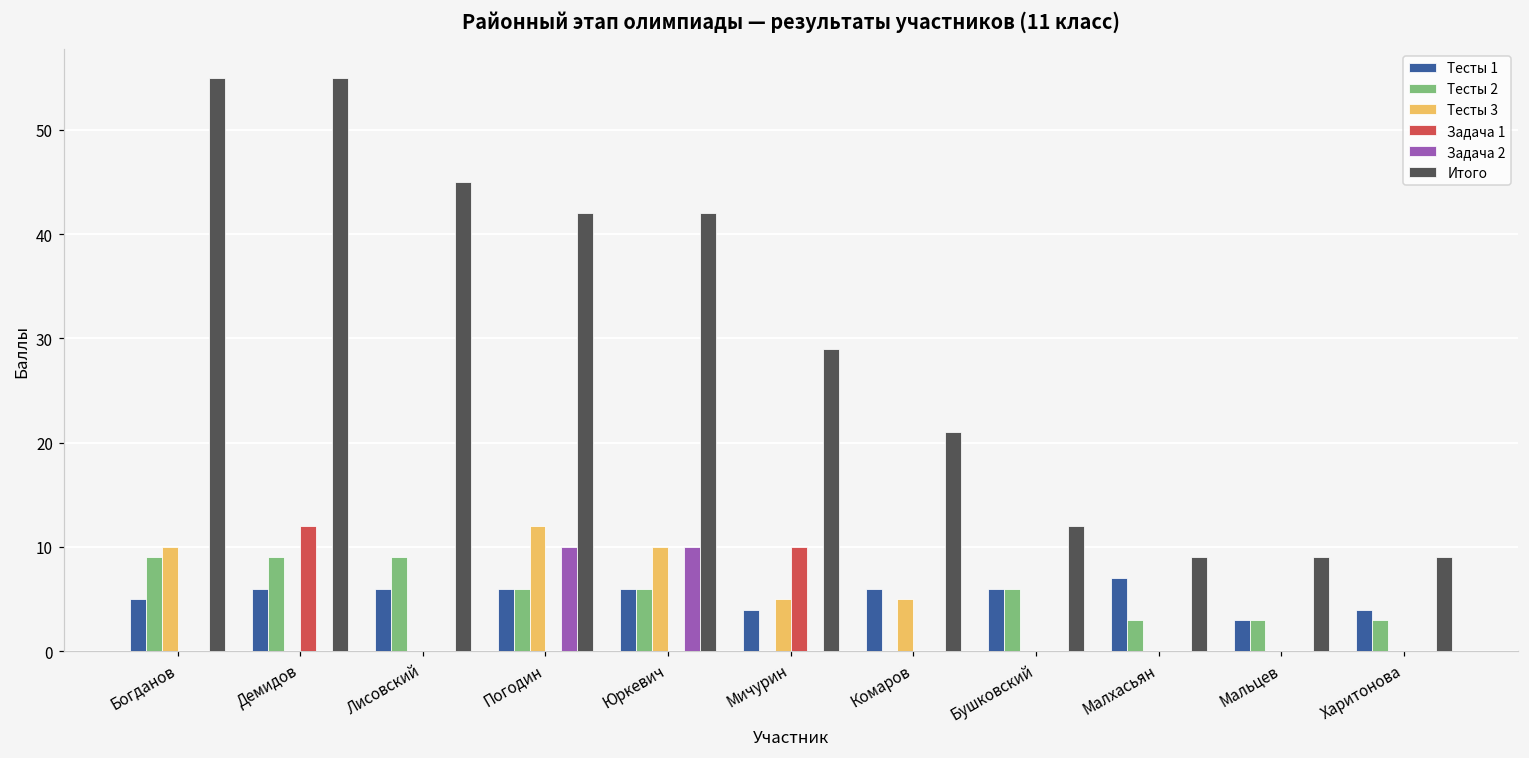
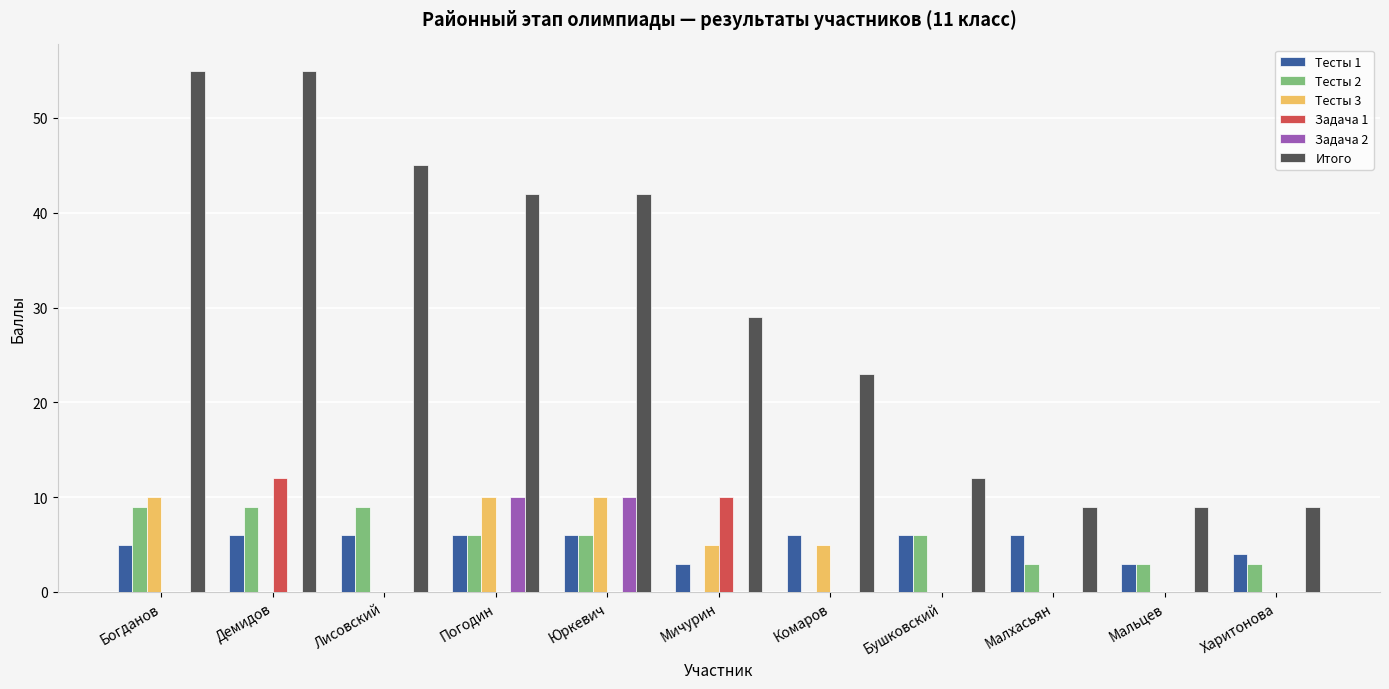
  {
    "Тесты 1": {
      "Богданов": 5,
      "Демидов": 6,
      "Лисовский": 6,
      "Погодин": 6,
      "Юркевич": 6,
-     "Мичурин": 4,
+     "Мичурин": 3,
      "Комаров": 6,
      "Бушковский": 6,
-     "Малхасьян": 7,
+     "Малхасьян": 6,
      "Мальцев": 3,
      "Харитонова": 4
    },
    "Тесты 2": {
      "Богданов": 9,
      "Демидов": 9,
      "Лисовский": 9,
      "Погодин": 6,
      "Юркевич": 6,
      "Мичурин": 0,
      "Комаров": 0,
      "Бушковский": 6,
      "Малхасьян": 3,
      "Мальцев": 3,
      "Харитонова": 3
    },
    "Тесты 3": {
      "Богданов": 10,
      "Демидов": 0,
      "Лисовский": 0,
-     "Погодин": 12,
+     "Погодин": 10,
      "Юркевич": 10,
      "Мичурин": 5,
      "Комаров": 5,
      "Бушковский": 0,
      "Малхасьян": 0,
      "Мальцев": 0,
      "Харитонова": 0
    },
    "Задача 1": {
      "Богданов": 0,
      "Демидов": 12,
      "Лисовский": 0,
      "Погодин": 0,
      "Юркевич": 0,
      "Мичурин": 10,
      "Комаров": 0,
      "Бушковский": 0,
      "Малхасьян": 0,
      "Мальцев": 0,
      "Харитонова": 0
    },
    "Задача 2": {
      "Богданов": 0,
      "Демидов": 0,
      "Лисовский": 0,
      "Погодин": 10,
      "Юркевич": 10,
      "Мичурин": 0,
      "Комаров": 0,
      "Бушковский": 0,
      "Малхасьян": 0,
      "Мальцев": 0,
      "Харитонова": 0
    },
    "Итого": {
      "Богданов": 55,
      "Демидов": 55,
      "Лисовский": 45,
      "Погодин": 42,
      "Юркевич": 42,
      "Мичурин": 29,
-     "Комаров": 21,
+     "Комаров": 23,
      "Бушковский": 12,
      "Малхасьян": 9,
      "Мальцев": 9,
      "Харитонова": 9
    }
  }
